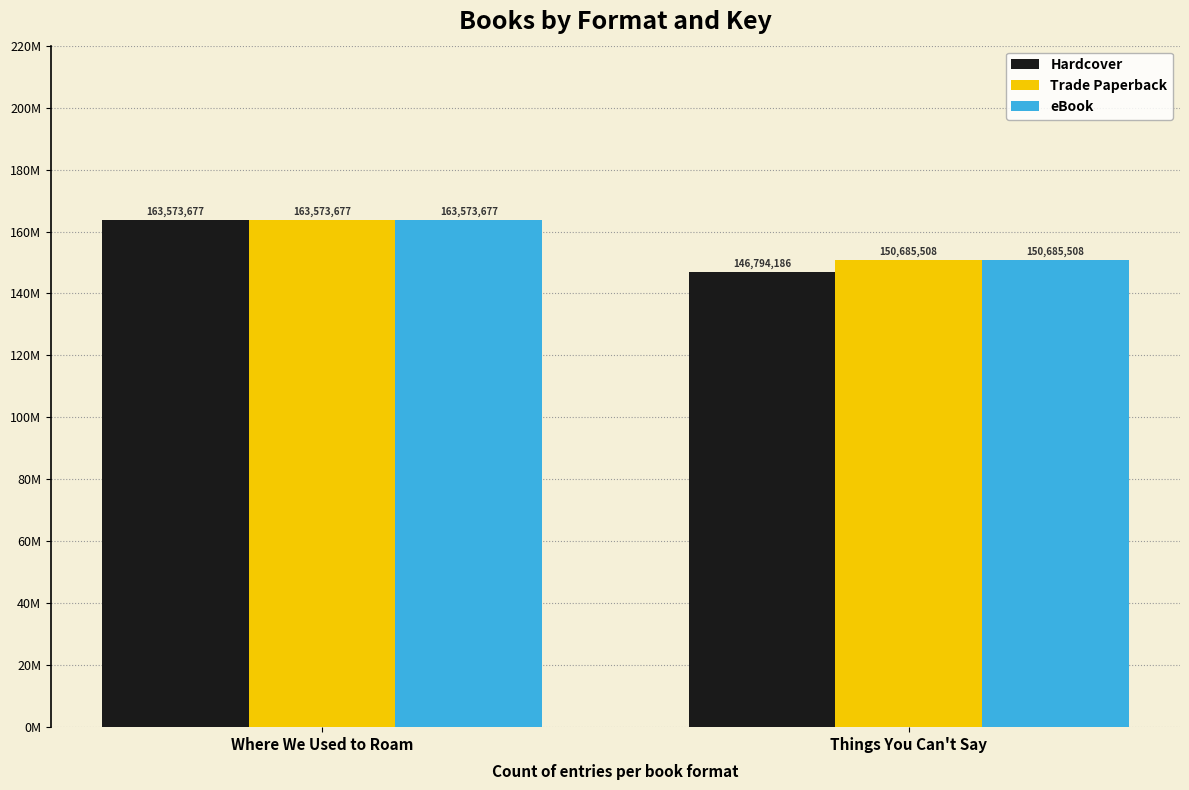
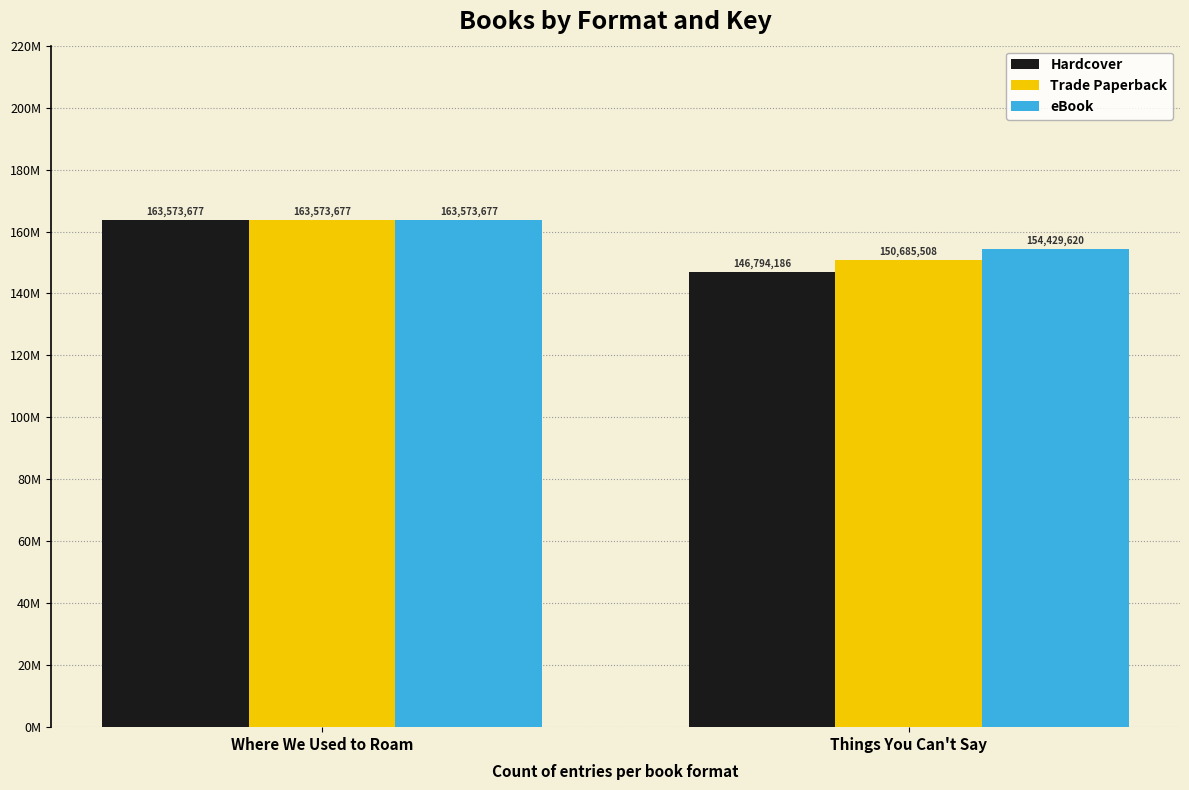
  {
    "Hardcover": {
      "Where We Used to Roam": "163,573,677",
      "Things You Can't Say": "146,794,186"
    },
    "Trade Paperback": {
      "Where We Used to Roam": "163,573,677",
      "Things You Can't Say": "150,685,508"
    },
    "eBook": {
      "Where We Used to Roam": "163,573,677",
-     "Things You Can't Say": "150,685,508"
+     "Things You Can't Say": "154,429,620"
    }
  }
